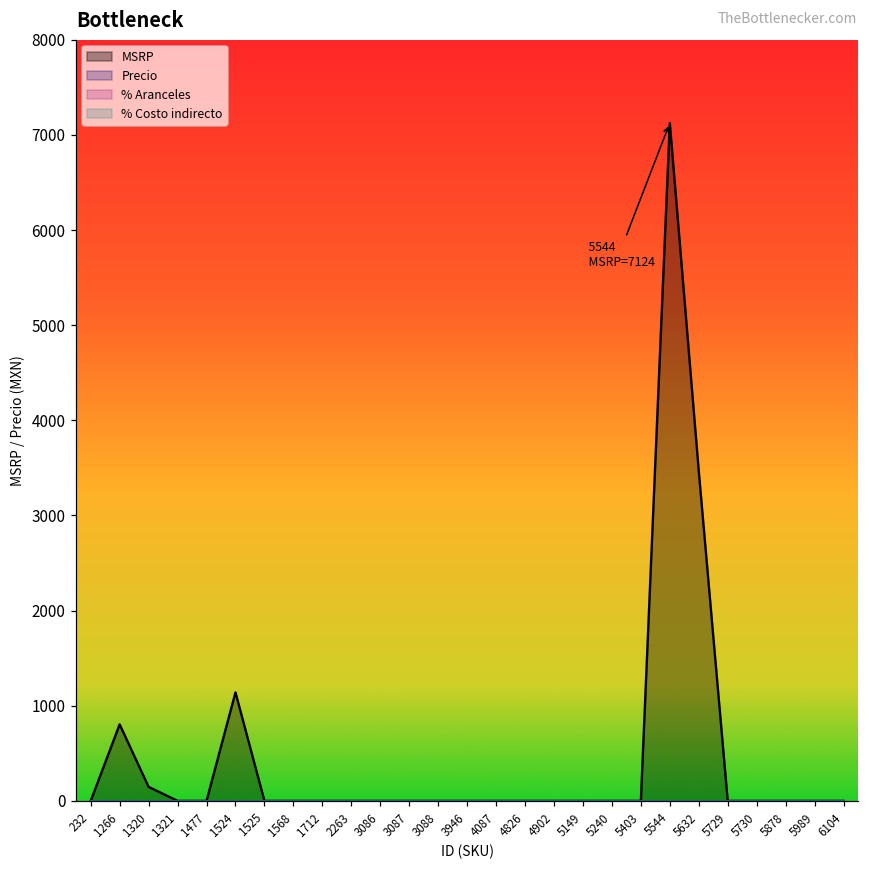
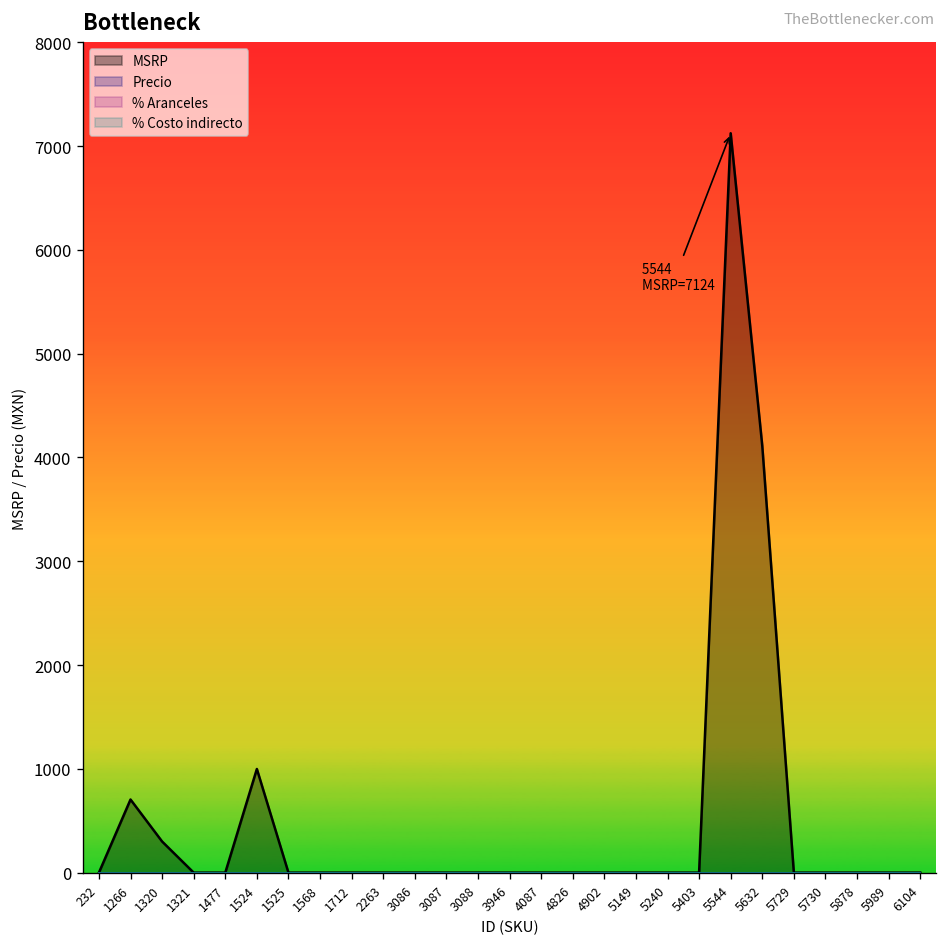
  {
    "MSRP": {
-     "1266": 800,
-     "1320": 100,
-     "1524": 1100,
-     "5632": 3500
+     "1266": 700,
+     "1320": 300,
+     "1524": 1000,
+     "5632": 4100
    },
    "% Costo indirecto": {
      "1266": 0,
      "1320": 0,
      "1524": 0,
      "5544": 0,
      "5632": 0
    }
  }
